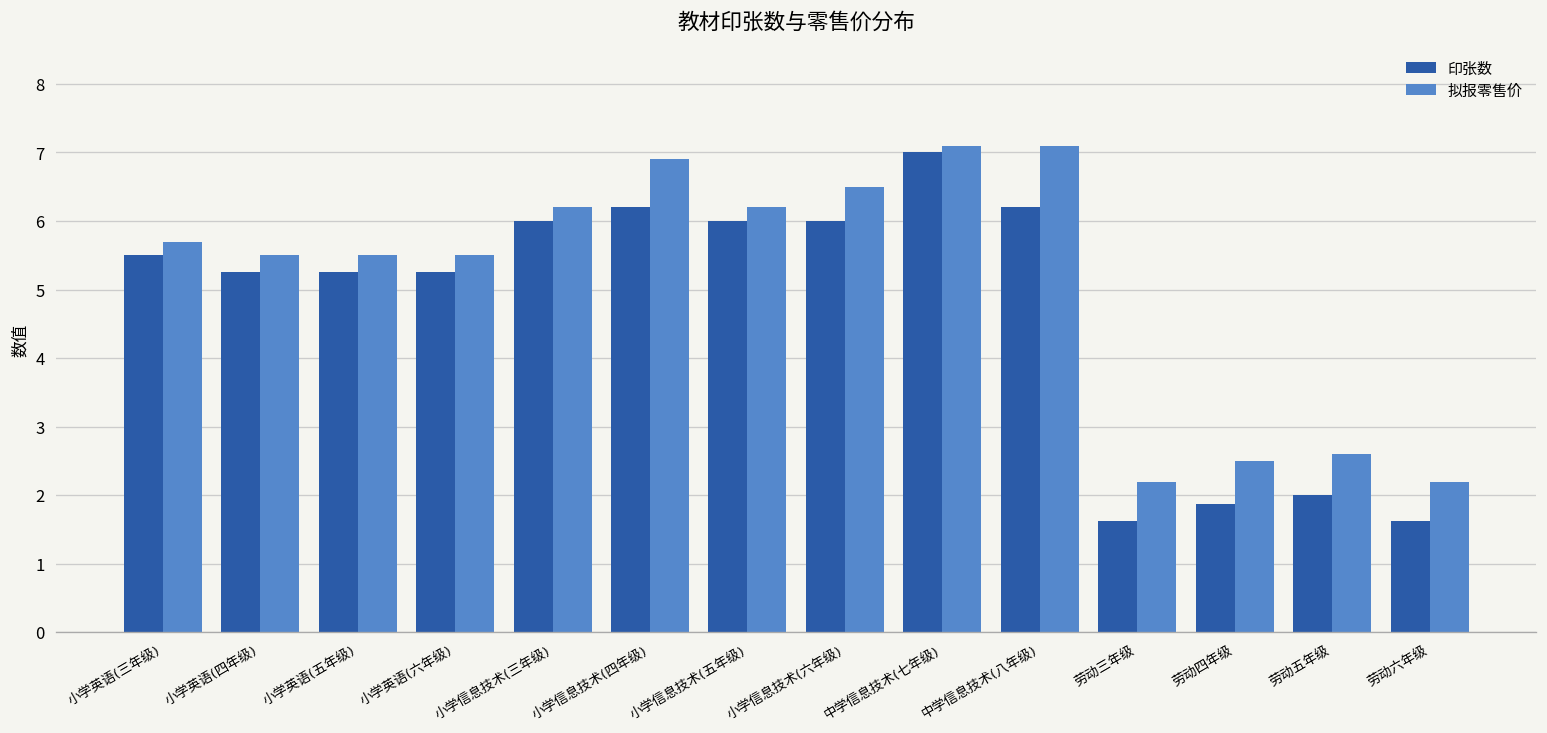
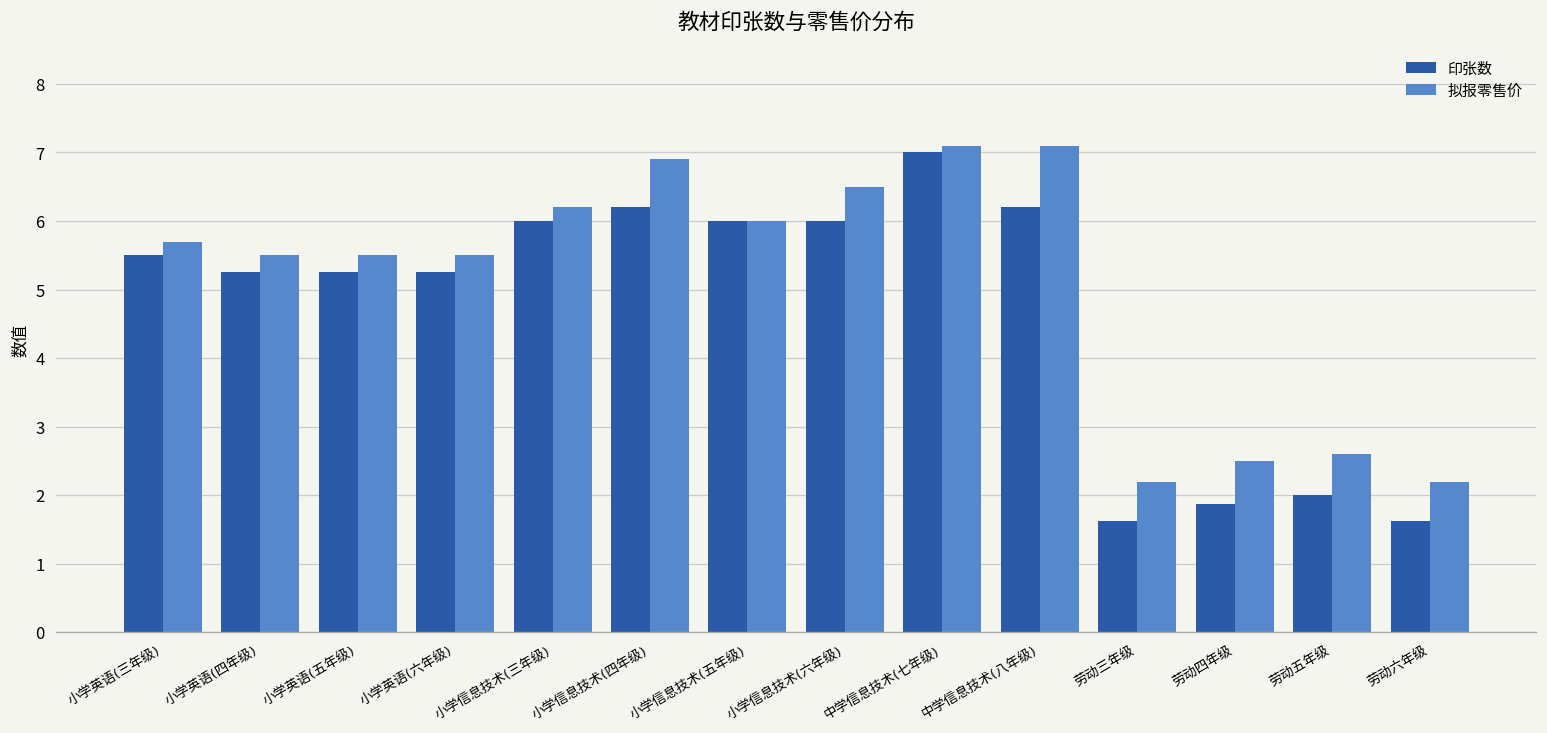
  {
    "印张数": {
      "小学英语(三年级)": 5.5,
      "小学英语(四年级)": 5.3,
      "小学英语(五年级)": 5.3,
      "小学英语(六年级)": 5.3,
      "小学信息技术(三年级)": 6.0,
      "小学信息技术(四年级)": 6.2,
      "小学信息技术(五年级)": 6.0,
      "小学信息技术(六年级)": 6.0,
      "中学信息技术(七年级)": 7.0,
      "中学信息技术(八年级)": 6.2,
      "劳动三年级": 1.6,
      "劳动四年级": 1.9,
      "劳动五年级": 2.0,
      "劳动六年级": 1.6
    },
    "拟报零售价": {
      "小学英语(三年级)": 5.7,
      "小学英语(四年级)": 5.5,
      "小学英语(五年级)": 5.5,
      "小学英语(六年级)": 5.5,
      "小学信息技术(三年级)": 6.2,
      "小学信息技术(四年级)": 6.9,
-     "小学信息技术(五年级)": 6.2,
+     "小学信息技术(五年级)": 6.0,
      "小学信息技术(六年级)": 6.5,
      "中学信息技术(七年级)": 7.1,
      "中学信息技术(八年级)": 7.1,
      "劳动三年级": 2.2,
      "劳动四年级": 2.5,
      "劳动五年级": 2.6,
      "劳动六年级": 2.2
    }
  }
